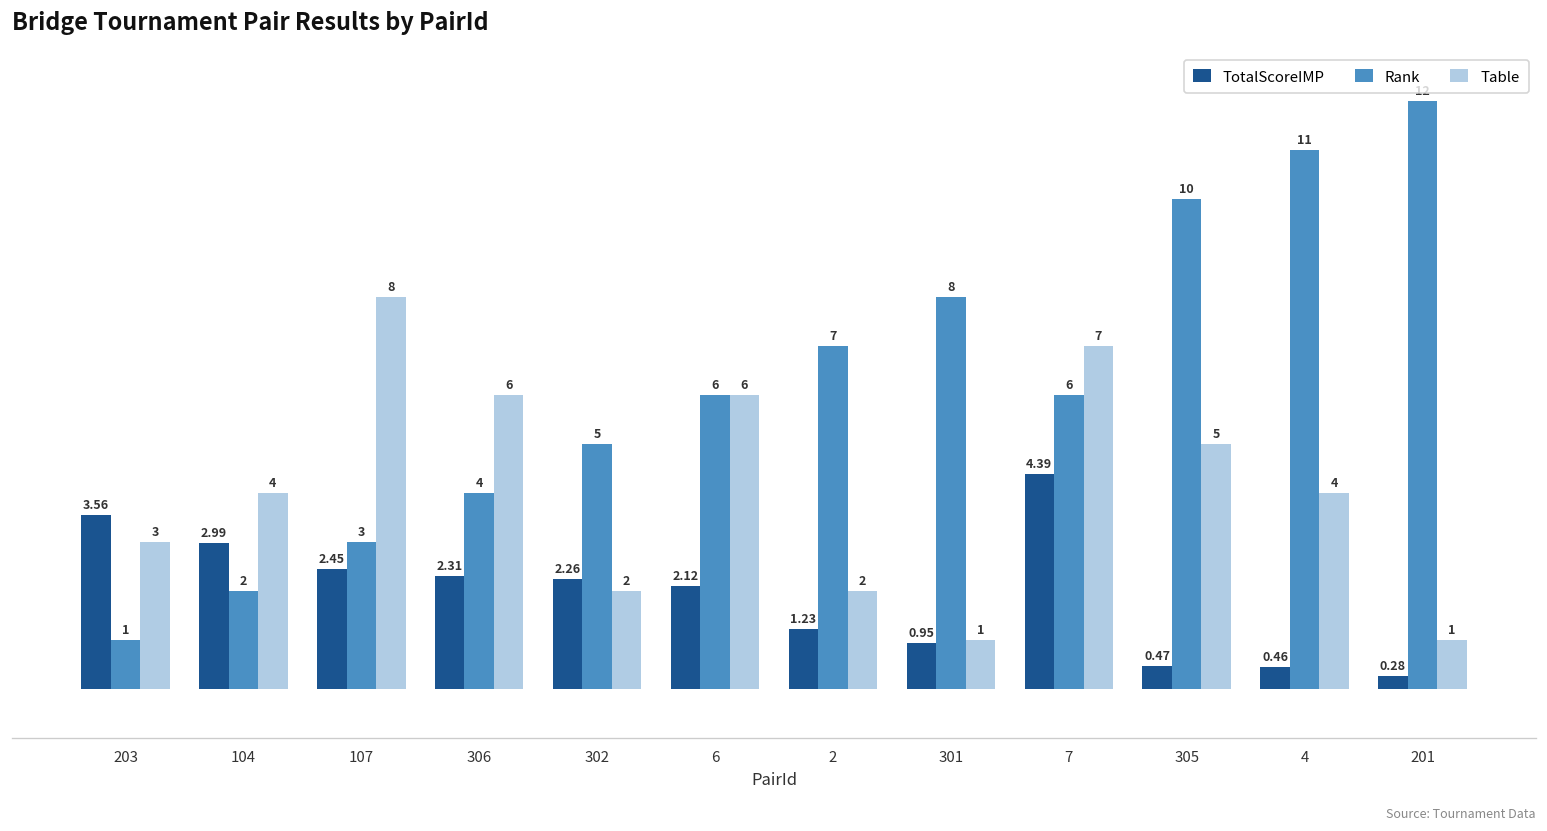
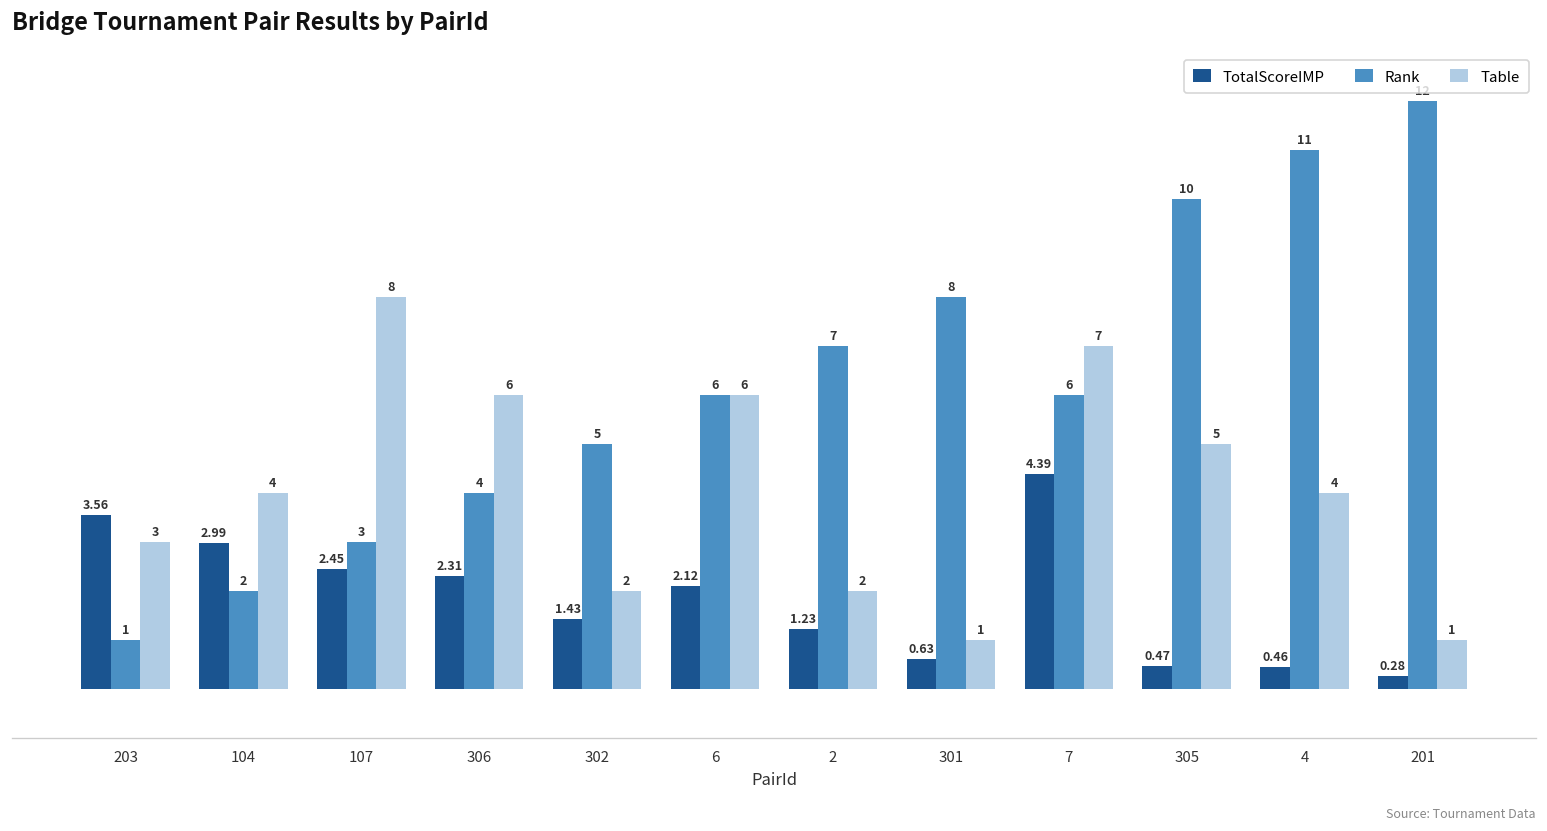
  {
    "TotalScoreIMP": {
      "203": 3.56,
      "104": 2.99,
      "107": 2.45,
      "306": 2.31,
-     "302": 2.26,
+     "302": 1.43,
      "6": 2.12,
      "2": 1.23,
-     "301": 0.95,
+     "301": 0.63,
      "7": 4.39,
      "305": 0.47,
      "4": 0.46,
      "201": 0.28
    },
    "Rank": {
      "203": 1,
      "104": 2,
      "107": 3,
      "306": 4,
      "302": 5,
      "6": 6,
      "2": 7,
      "301": 8,
      "7": 6,
      "305": 10,
      "4": 11
    },
    "Table": {
      "203": 3,
      "104": 4,
      "107": 8,
      "306": 6,
      "302": 2,
      "6": 6,
      "2": 2,
      "301": 1,
      "7": 7,
      "305": 5,
      "4": 4,
      "201": 1
    }
  }
